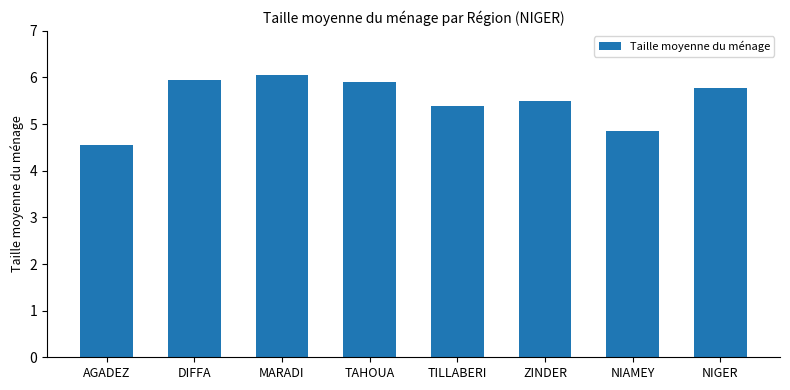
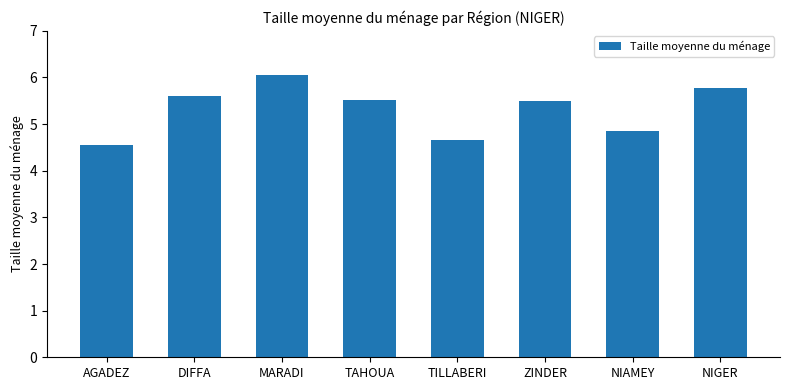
  {
    "AGADEZ": 4.6,
-   "DIFFA": 6.0,
+   "DIFFA": 5.6,
    "MARADI": 6.1,
-   "TAHOUA": 5.9,
-   "TILLABERI": 5.4,
+   "TAHOUA": 5.5,
+   "TILLABERI": 4.7,
    "ZINDER": 5.5,
    "NIAMEY": 4.9,
    "NIGER": 5.8
  }
